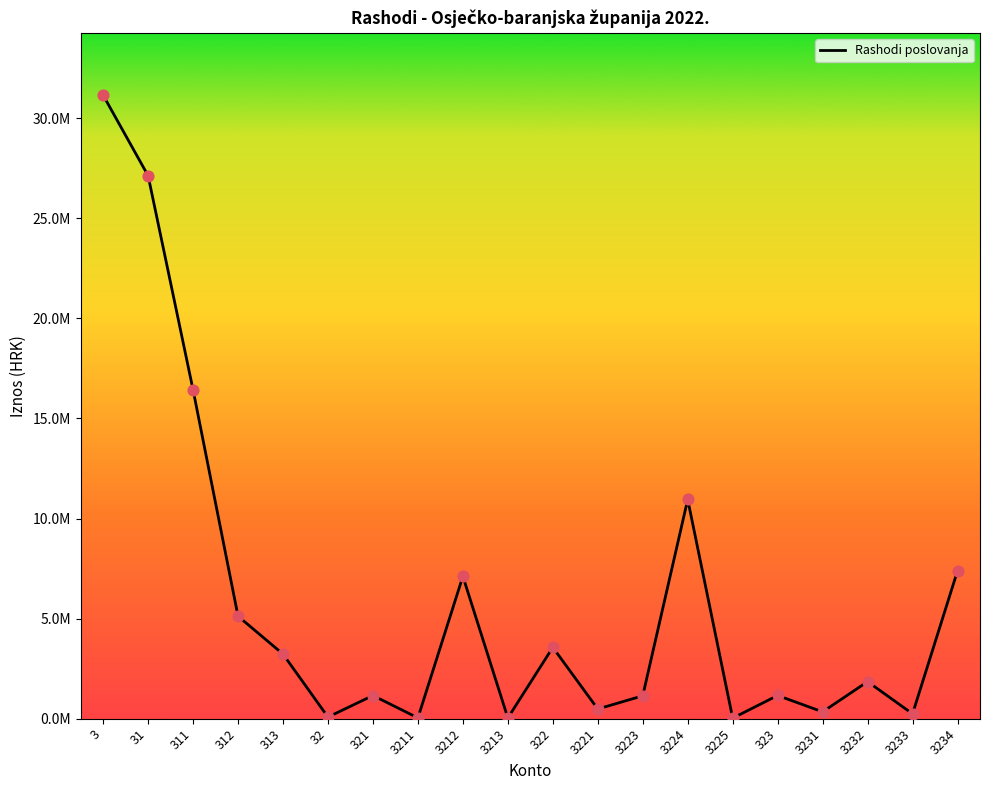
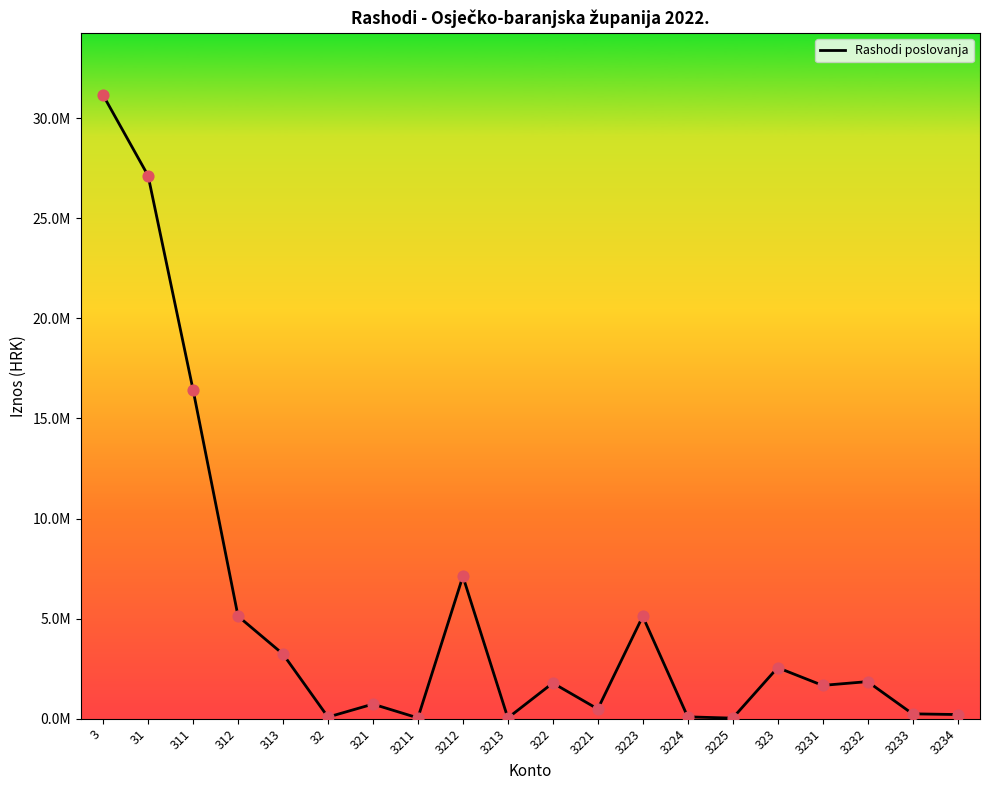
  {
    "3": 31200000,
    "31": 27100000,
    "311": 16400000,
    "312": 5100000,
    "313": 3200000,
    "32": 100000,
-   "321": 1200000,
+   "321": 700000,
    "3211": 0,
    "3212": 7100000,
    "3213": 0,
-   "322": 3600000,
+   "322": 1800000,
    "3221": 500000,
-   "3223": 1100000,
-   "3224": 11000000,
+   "3223": 5100000,
+   "3224": 100000,
    "3225": 0,
-   "323": 1200000,
-   "3231": 300000,
+   "323": 2600000,
+   "3231": 1700000,
    "3232": 1900000,
    "3233": 200000,
-   "3234": 7400000
+   "3234": 200000
  }
